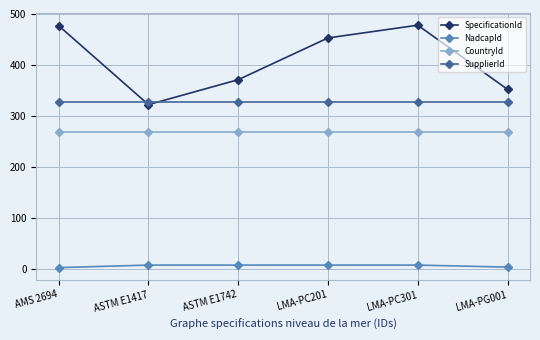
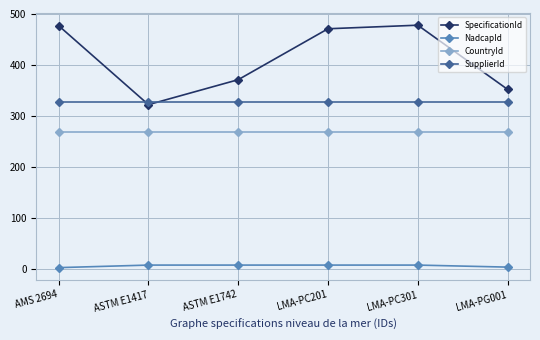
  {
    "SpecificationId": {
      "AMS 2694": 480,
      "ASTM E1417": 320,
      "ASTM E1742": 370,
-     "LMA-PC201": 450,
+     "LMA-PC201": 470,
      "LMA-PC301": 480,
      "LMA-PG001": 350
    },
    "CountryId": {
      "AMS 2694": 270,
      "ASTM E1417": 270,
      "ASTM E1742": 270,
      "LMA-PC201": 270,
      "LMA-PC301": 270,
      "LMA-PG001": 270
    }
  }
